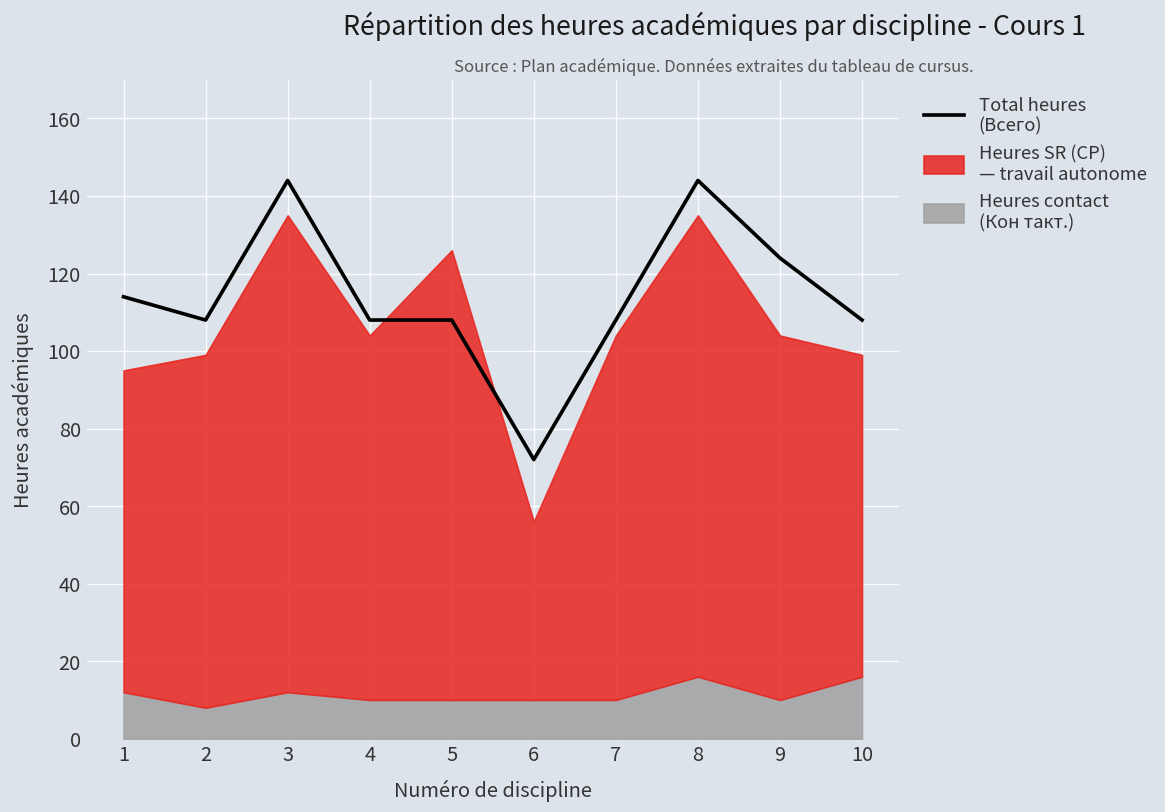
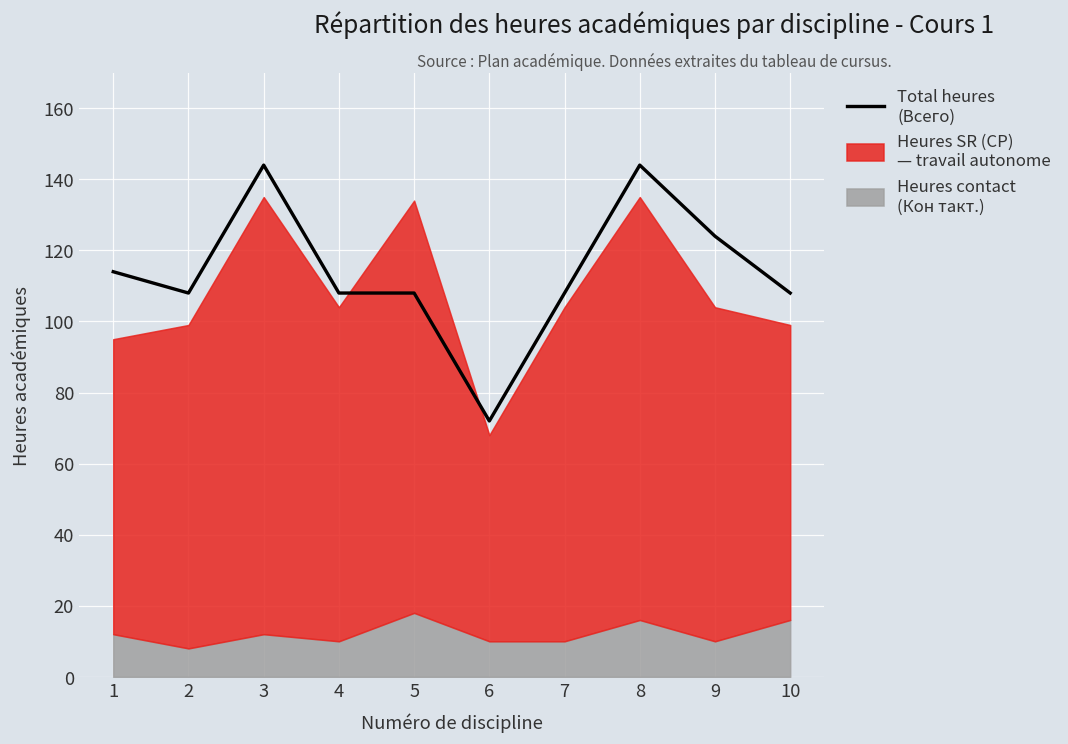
  {
    "Total heures (Всего)": {
      "1": 114,
      "2": 108,
      "3": 144,
      "4": 108,
      "5": 108,
      "6": 72,
      "7": 108,
      "8": 144,
      "9": 124,
      "10": 108
    },
    "Heures contact (Кон такт.)": {
      "1": 12,
      "2": 8,
      "3": 12,
      "4": 10,
-     "5": 10,
+     "5": 18,
      "6": 10,
      "7": 10,
      "8": 16,
      "9": 10,
      "10": 16
    },
    "Heures SR (СР) — travail autonome": {
      "1": 83,
      "2": 91,
      "3": 123,
      "4": 94,
      "5": 116,
-     "6": 46,
+     "6": 58,
      "7": 94,
      "8": 119,
      "9": 94,
      "10": 83
    }
  }
